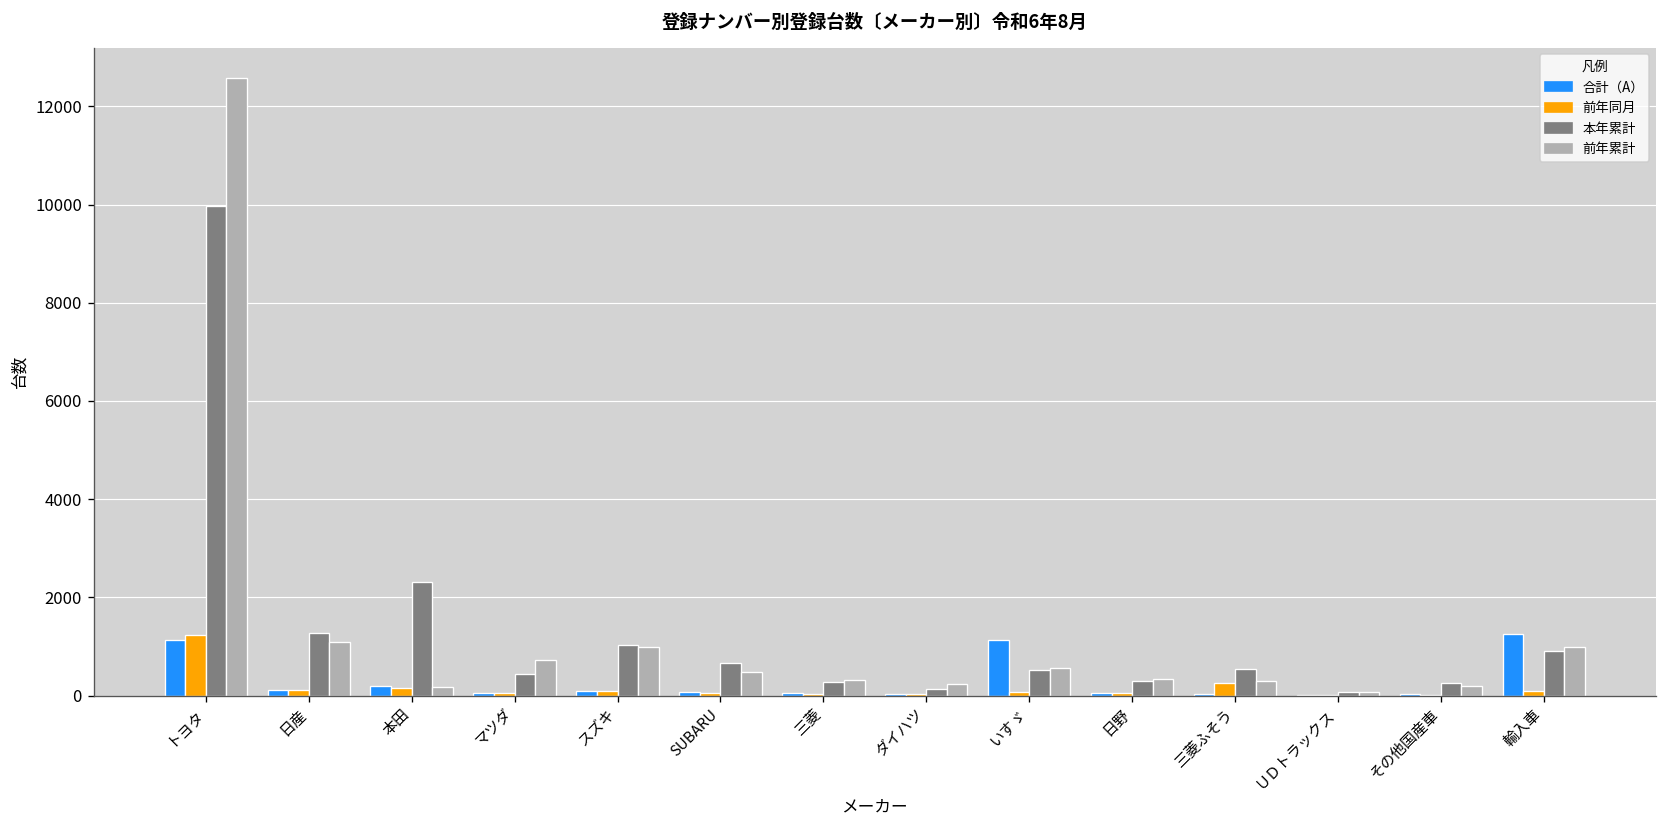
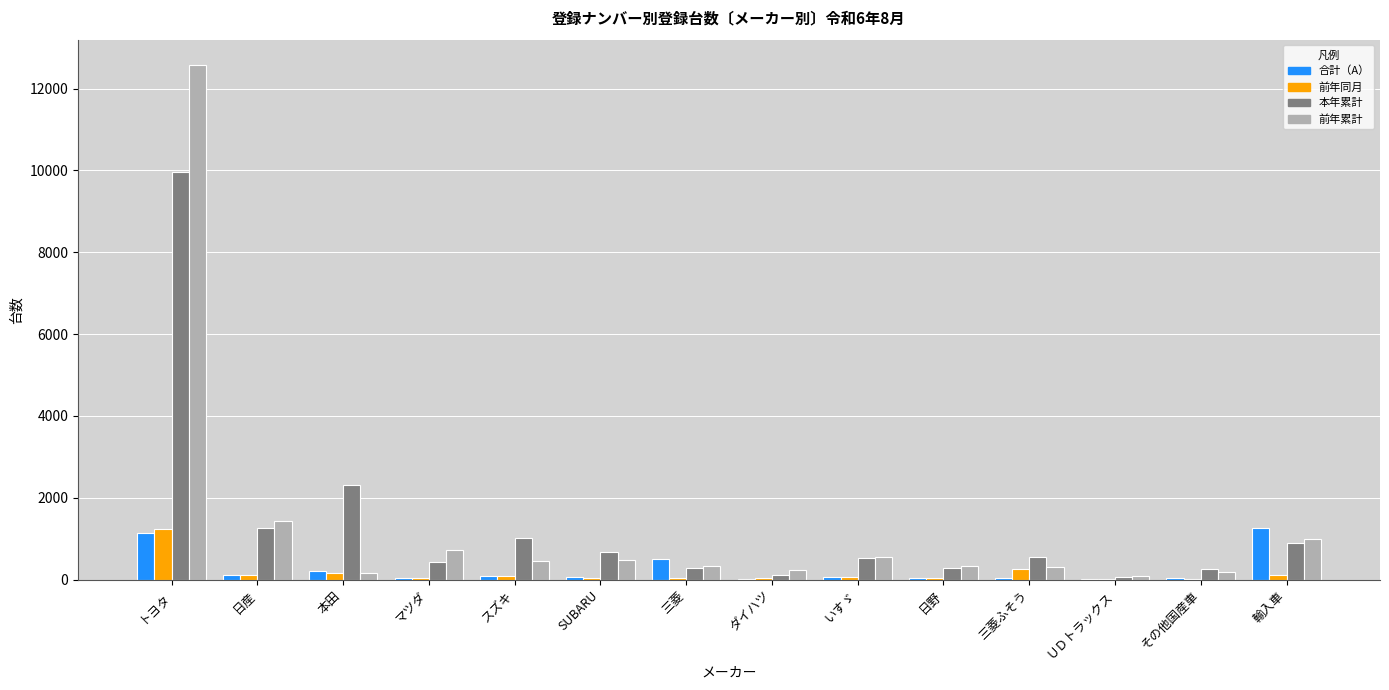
  {
    "合計（A）": {
      "トヨタ": 1100,
      "日産": 100,
      "本田": 200,
      "スズキ": 100,
      "SUBARU": 100,
-     "三菱": 0,
-     "いすゞ": 1100,
+     "三菱": 500,
+     "いすゞ": 100,
      "輸入車": 1300
    },
    "前年同月": {
      "トヨタ": 1200,
      "日産": 100,
      "本田": 200,
      "スズキ": 100,
      "いすゞ": 100,
      "三菱ふそう": 300,
      "輸入車": 100
    },
    "本年累計": {
      "トヨタ": 10000,
      "日産": 1300,
      "本田": 2300,
      "マツダ": 400,
      "スズキ": 1000,
      "SUBARU": 700,
      "三菱": 300,
      "ダイハツ": 100,
      "いすゞ": 500,
      "日野": 300,
      "三菱ふそう": 500,
      "ＵＤトラックス": 100,
      "その他国産車": 300,
      "輸入車": 900
    },
    "前年累計": {
      "トヨタ": 12600,
-     "日産": 1100,
+     "日産": 1400,
      "本田": 200,
      "マツダ": 700,
-     "スズキ": 1000,
+     "スズキ": 500,
      "SUBARU": 500,
      "三菱": 300,
      "ダイハツ": 200,
      "いすゞ": 600,
      "日野": 300,
      "三菱ふそう": 300,
      "ＵＤトラックス": 100,
      "その他国産車": 200,
      "輸入車": 1000
    }
  }
